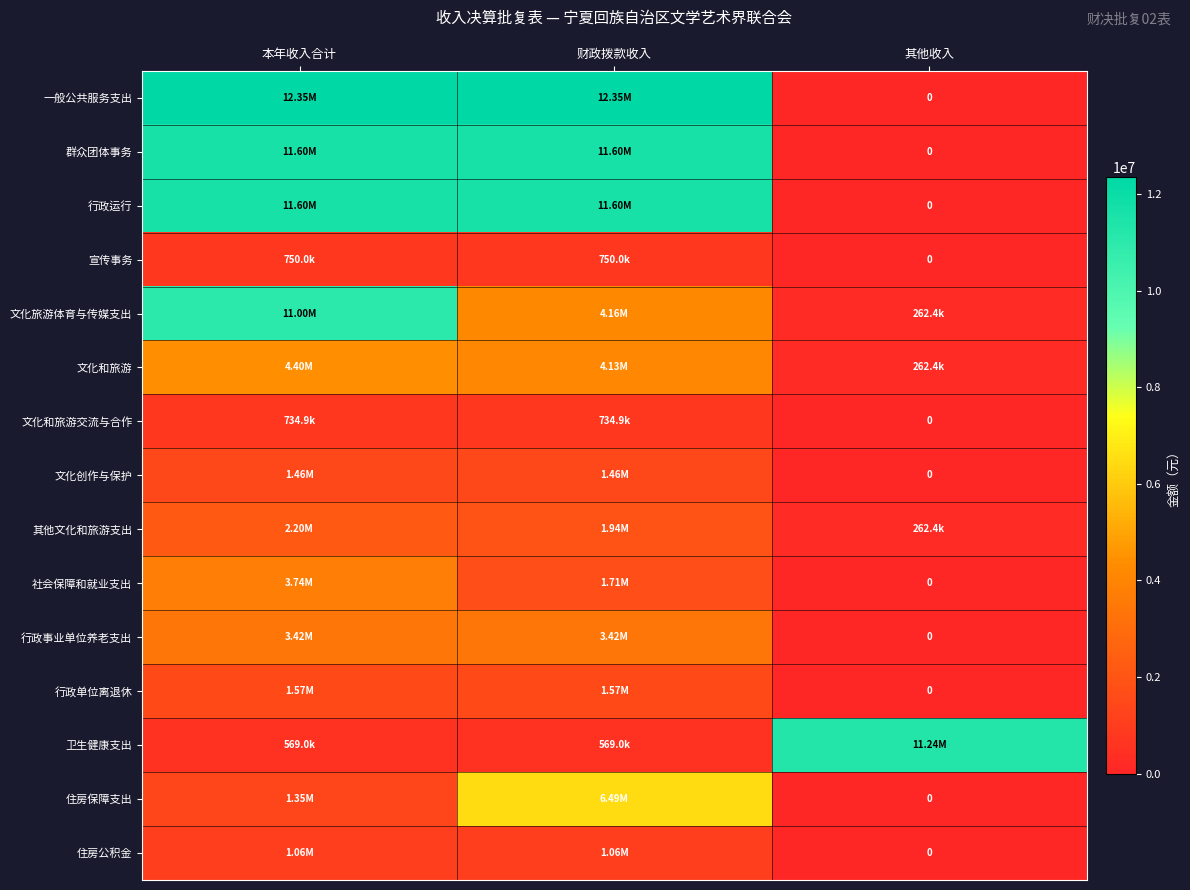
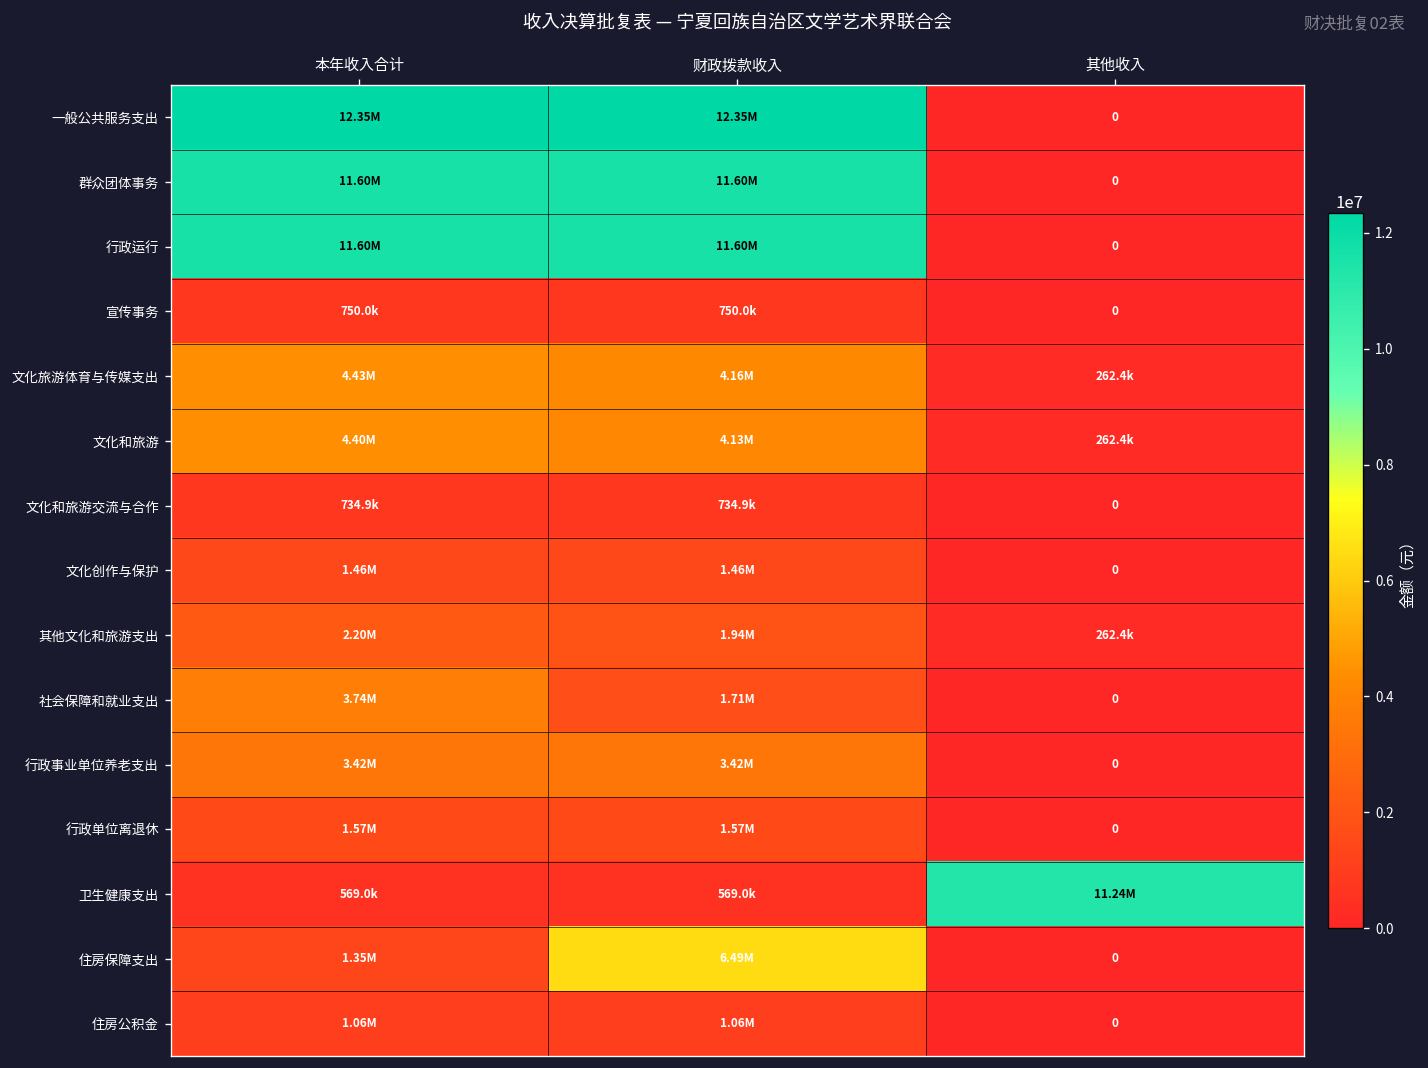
  {
    "一般公共服务支出": {
      "本年收入合计": "12.35M",
      "财政拨款收入": "12.35M",
      "其他收入": "0"
    },
    "群众团体事务": {
      "本年收入合计": "11.60M",
      "财政拨款收入": "11.60M",
      "其他收入": "0"
    },
    "行政运行": {
      "本年收入合计": "11.60M",
      "财政拨款收入": "11.60M",
      "其他收入": "0"
    },
    "宣传事务": {
      "本年收入合计": "750.0k",
      "财政拨款收入": "750.0k",
      "其他收入": "0"
    },
    "文化旅游体育与传媒支出": {
-     "本年收入合计": "11.00M",
+     "本年收入合计": "4.43M",
      "财政拨款收入": "4.16M",
      "其他收入": "262.4k"
    },
    "文化和旅游": {
      "本年收入合计": "4.40M",
      "财政拨款收入": "4.13M",
      "其他收入": "262.4k"
    },
    "文化和旅游交流与合作": {
      "本年收入合计": "734.9k",
      "财政拨款收入": "734.9k",
      "其他收入": "0"
    },
    "文化创作与保护": {
      "本年收入合计": "1.46M",
      "财政拨款收入": "1.46M",
      "其他收入": "0"
    },
    "其他文化和旅游支出": {
      "本年收入合计": "2.20M",
      "财政拨款收入": "1.94M",
      "其他收入": "262.4k"
    },
    "社会保障和就业支出": {
      "本年收入合计": "3.74M",
      "财政拨款收入": "1.71M",
      "其他收入": "0"
    },
    "行政事业单位养老支出": {
      "本年收入合计": "3.42M",
      "财政拨款收入": "3.42M",
      "其他收入": "0"
    },
    "行政单位离退休": {
      "本年收入合计": "1.57M",
      "财政拨款收入": "1.57M",
      "其他收入": "0"
    },
    "卫生健康支出": {
      "本年收入合计": "569.0k",
      "财政拨款收入": "569.0k",
      "其他收入": "11.24M"
    },
    "住房保障支出": {
      "本年收入合计": "1.35M",
      "财政拨款收入": "6.49M",
      "其他收入": "0"
    },
    "住房公积金": {
      "本年收入合计": "1.06M",
      "财政拨款收入": "1.06M",
      "其他收入": "0"
    }
  }
